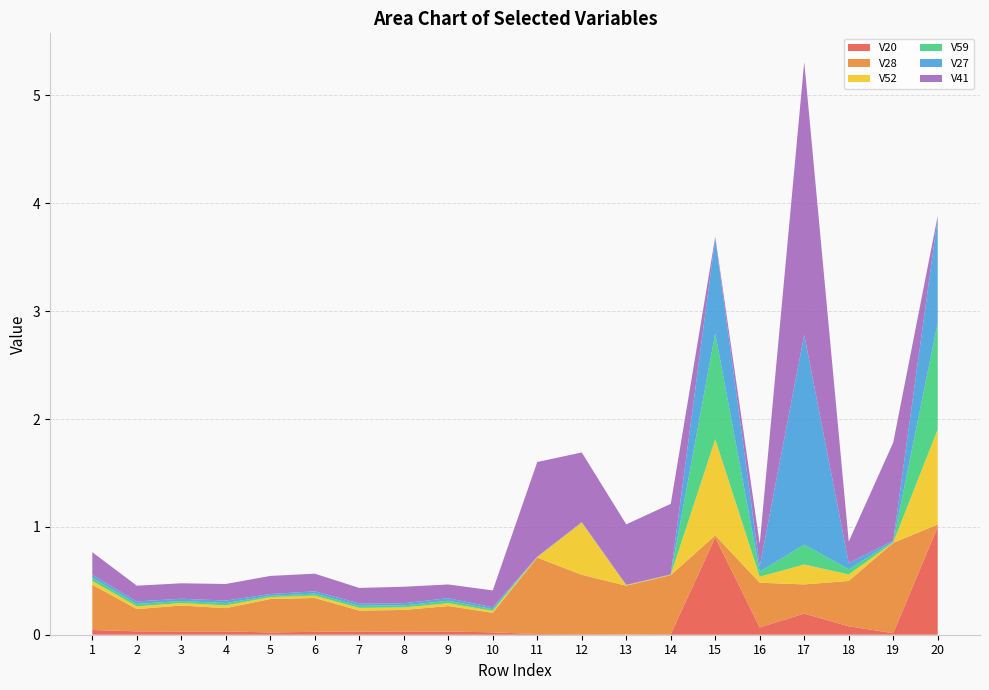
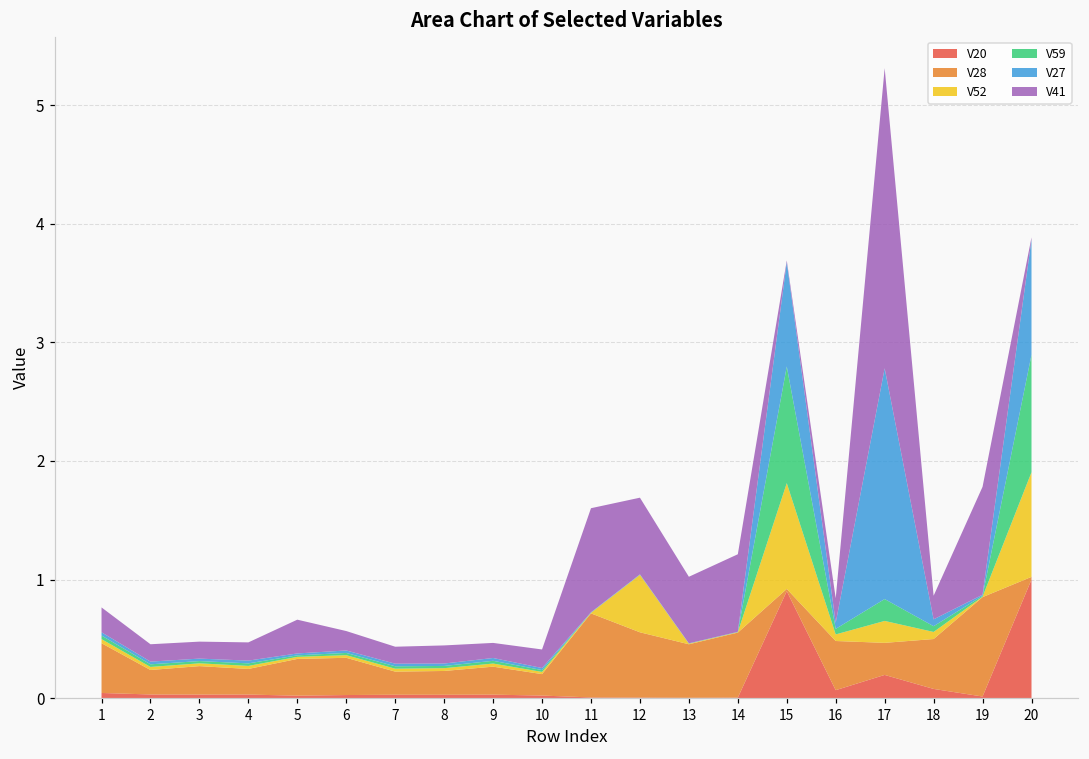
  {
    "V52": {
      "1": 0.03,
      "15": 0.89,
      "16": 0.06,
      "17": 0.18,
      "18": 0.06,
      "20": 0.88
    },
    "V59": {
      "1": 0.03,
      "15": 0.98,
      "16": 0.05,
      "17": 0.18,
      "18": 0.05,
      "20": 0.99
    },
    "V27": {
      "1": 0.03,
      "16": 0.05,
      "17": 1.94,
      "18": 0.06
    },
    "V41": {
      "1": 0.21,
      "2": 0.15,
      "3": 0.14,
      "4": 0.15,
-     "5": 0.17,
+     "5": 0.28,
      "6": 0.16,
      "7": 0.14,
      "8": 0.15,
      "9": 0.13,
      "10": 0.16,
      "11": 0.88,
      "12": 0.65,
      "13": 0.56,
      "14": 0.65,
      "16": 0.21,
      "17": 2.53,
      "18": 0.20,
      "19": 0.91
    }
  }
